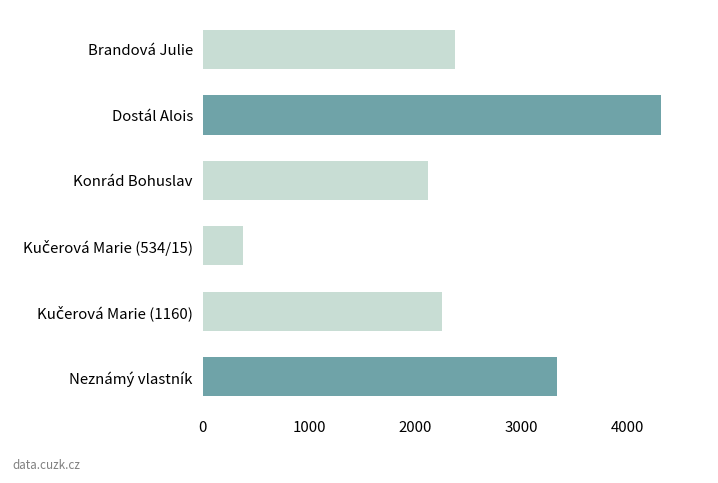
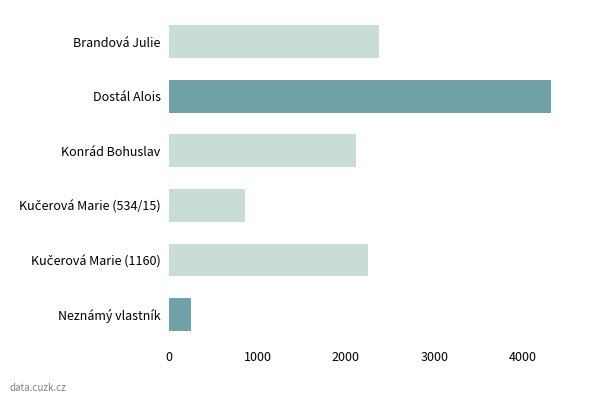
  {
    "Brandová Julie": 2400,
    "Dostál Alois": 4300,
    "Konrád Bohuslav": 2100,
-   "Kučerová Marie (534/15)": 400,
+   "Kučerová Marie (534/15)": 900,
    "Kučerová Marie (1160)": 2300,
-   "Neznámý vlastník": 3300
+   "Neznámý vlastník": 200
  }
